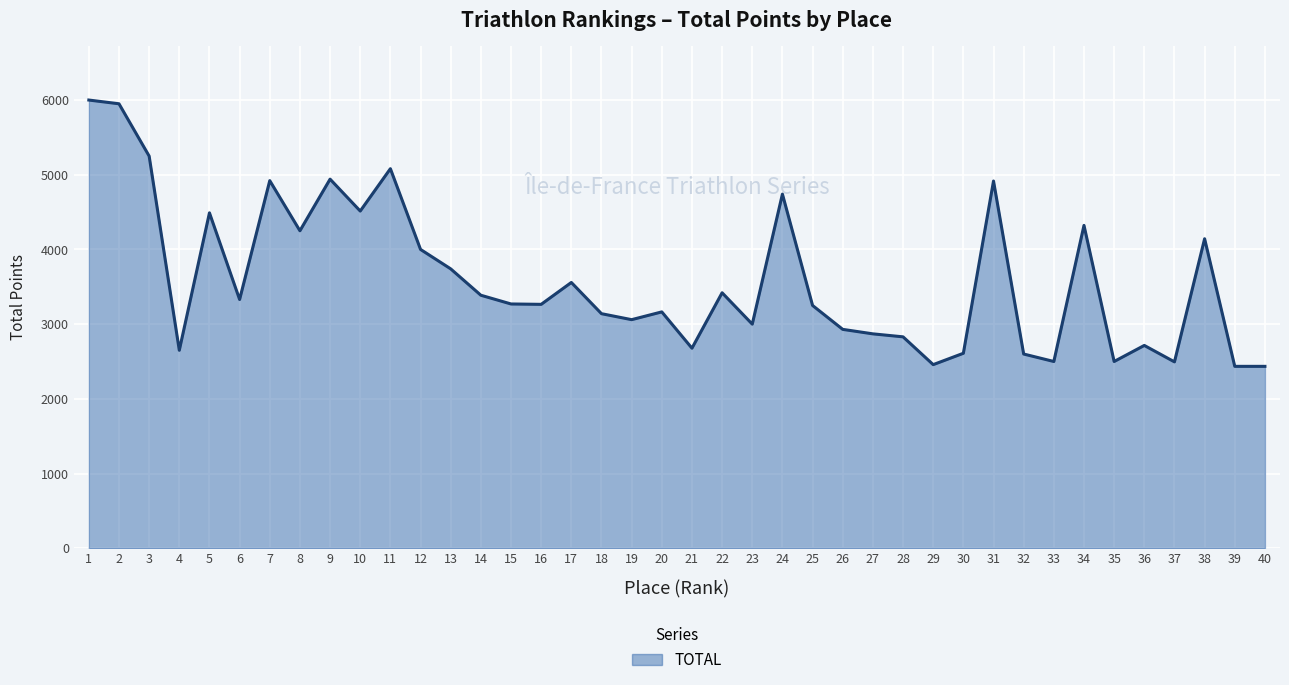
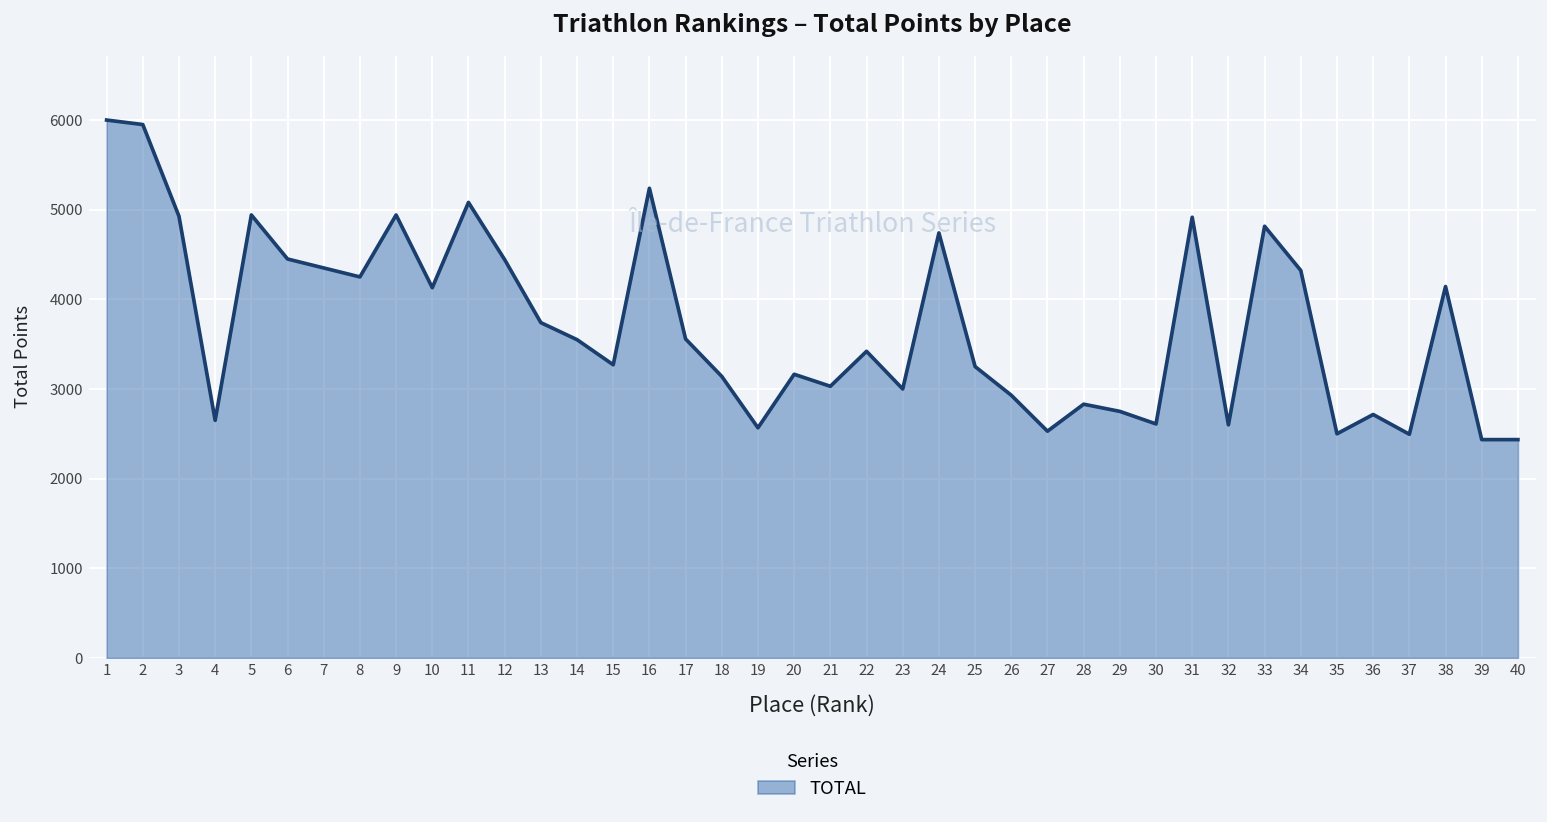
  {
    "1": 6000,
    "2": 6000,
-   "3": 5300,
+   "3": 4900,
    "4": 2700,
-   "5": 4500,
-   "6": 3300,
-   "7": 4900,
+   "5": 4900,
+   "6": 4500,
+   "7": 4400,
    "8": 4300,
    "9": 4900,
-   "10": 4500,
+   "10": 4100,
    "11": 5100,
-   "12": 4000,
+   "12": 4400,
    "13": 3700,
-   "14": 3400,
+   "14": 3600,
    "15": 3300,
-   "16": 3300,
+   "16": 5200,
    "17": 3600,
    "18": 3100,
-   "19": 3100,
+   "19": 2600,
    "20": 3200,
-   "21": 2700,
+   "21": 3000,
    "22": 3400,
    "23": 3000,
    "24": 4700,
    "25": 3300,
    "26": 2900,
-   "27": 2900,
+   "27": 2500,
    "28": 2800,
-   "29": 2500,
+   "29": 2800,
    "30": 2600,
    "31": 4900,
    "32": 2600,
-   "33": 2500,
+   "33": 4800,
    "34": 4300,
    "35": 2500,
    "36": 2700,
    "37": 2500,
    "38": 4100,
    "39": 2400,
    "40": 2400
  }
